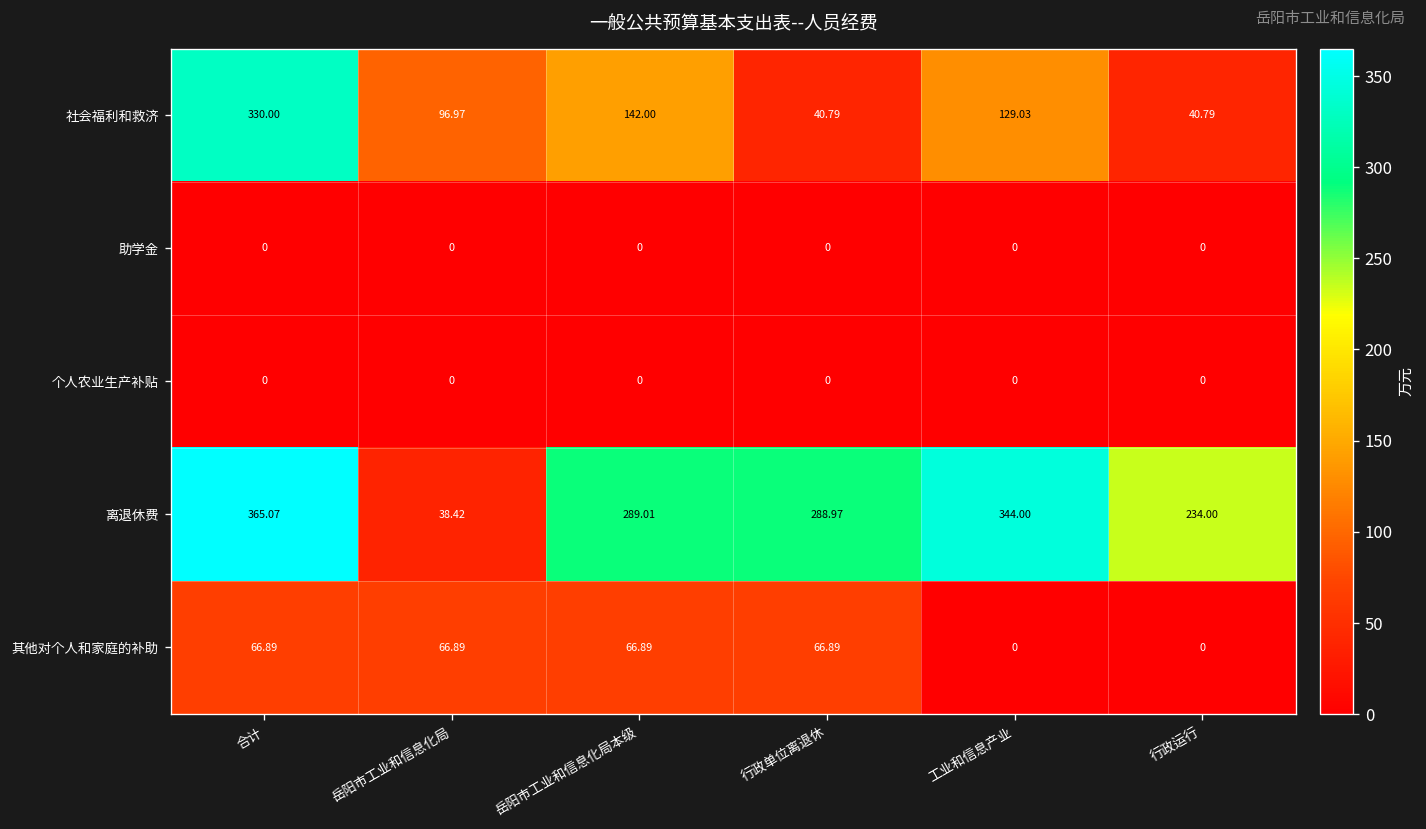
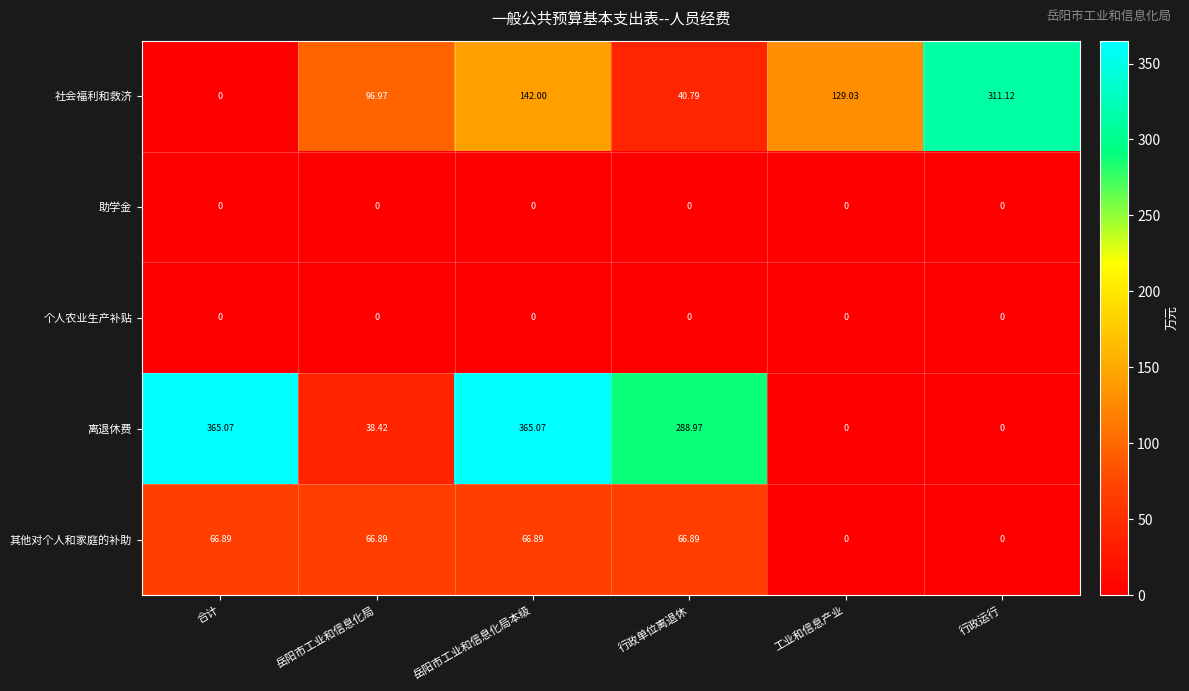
  {
    "社会福利和救济": {
-     "合计": 330.00,
+     "合计": 0,
      "岳阳市工业和信息化局": 96.97,
      "岳阳市工业和信息化局本级": 142.00,
      "行政单位离退休": 40.79,
      "工业和信息产业": 129.03,
-     "行政运行": 40.79
+     "行政运行": 311.12
    },
    "助学金": {
      "合计": 0,
      "岳阳市工业和信息化局": 0,
      "岳阳市工业和信息化局本级": 0,
      "行政单位离退休": 0,
      "工业和信息产业": 0,
      "行政运行": 0
    },
    "个人农业生产补贴": {
      "合计": 0,
      "岳阳市工业和信息化局": 0,
      "岳阳市工业和信息化局本级": 0,
      "行政单位离退休": 0,
      "工业和信息产业": 0,
      "行政运行": 0
    },
    "离退休费": {
      "合计": 365.07,
      "岳阳市工业和信息化局": 38.42,
-     "岳阳市工业和信息化局本级": 289.01,
+     "岳阳市工业和信息化局本级": 365.07,
      "行政单位离退休": 288.97,
-     "工业和信息产业": 344.00,
-     "行政运行": 234.00
+     "工业和信息产业": 0,
+     "行政运行": 0
    },
    "其他对个人和家庭的补助": {
      "合计": 66.89,
      "岳阳市工业和信息化局": 66.89,
      "岳阳市工业和信息化局本级": 66.89,
      "行政单位离退休": 66.89,
      "工业和信息产业": 0,
      "行政运行": 0
    }
  }
